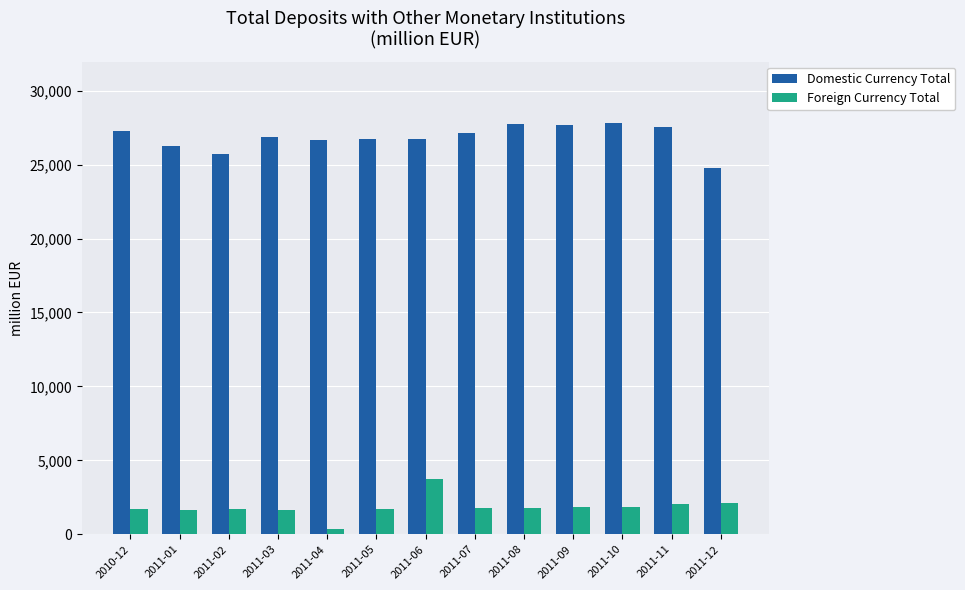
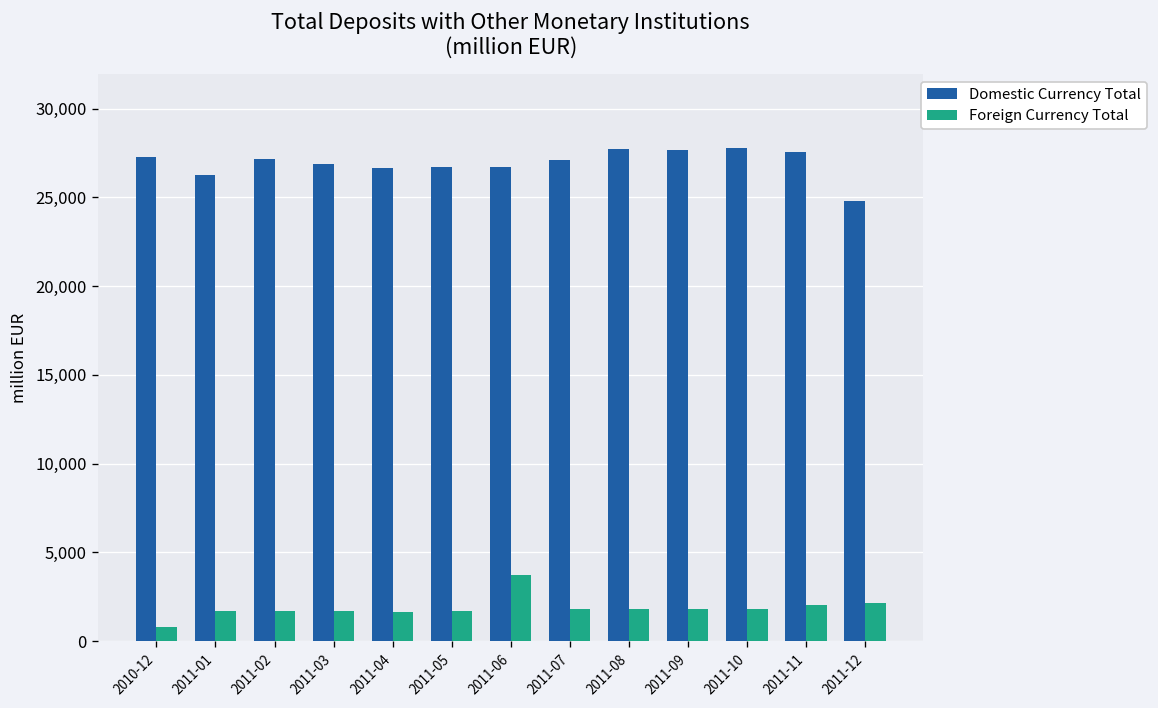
  {
    "Domestic Currency Total": {
      "2010-12": "27,300",
      "2011-01": "26,300",
-     "2011-02": "25,700",
+     "2011-02": "27,200",
      "2011-03": "26,900",
      "2011-04": "26,700",
      "2011-05": "26,700",
      "2011-06": "26,700",
      "2011-07": "27,100",
      "2011-08": "27,700",
      "2011-09": "27,700",
      "2011-10": "27,800",
      "2011-11": "27,600",
      "2011-12": "24,800"
    },
    "Foreign Currency Total": {
-     "2010-12": "1,700",
+     "2010-12": "800",
      "2011-01": "1,700",
      "2011-02": "1,700",
      "2011-03": "1,700",
-     "2011-04": "300",
+     "2011-04": "1,600",
      "2011-05": "1,700",
      "2011-06": "3,700",
      "2011-07": "1,800",
      "2011-08": "1,800",
      "2011-09": "1,800",
      "2011-10": "1,800",
      "2011-11": "2,000",
      "2011-12": "2,100"
    }
  }
